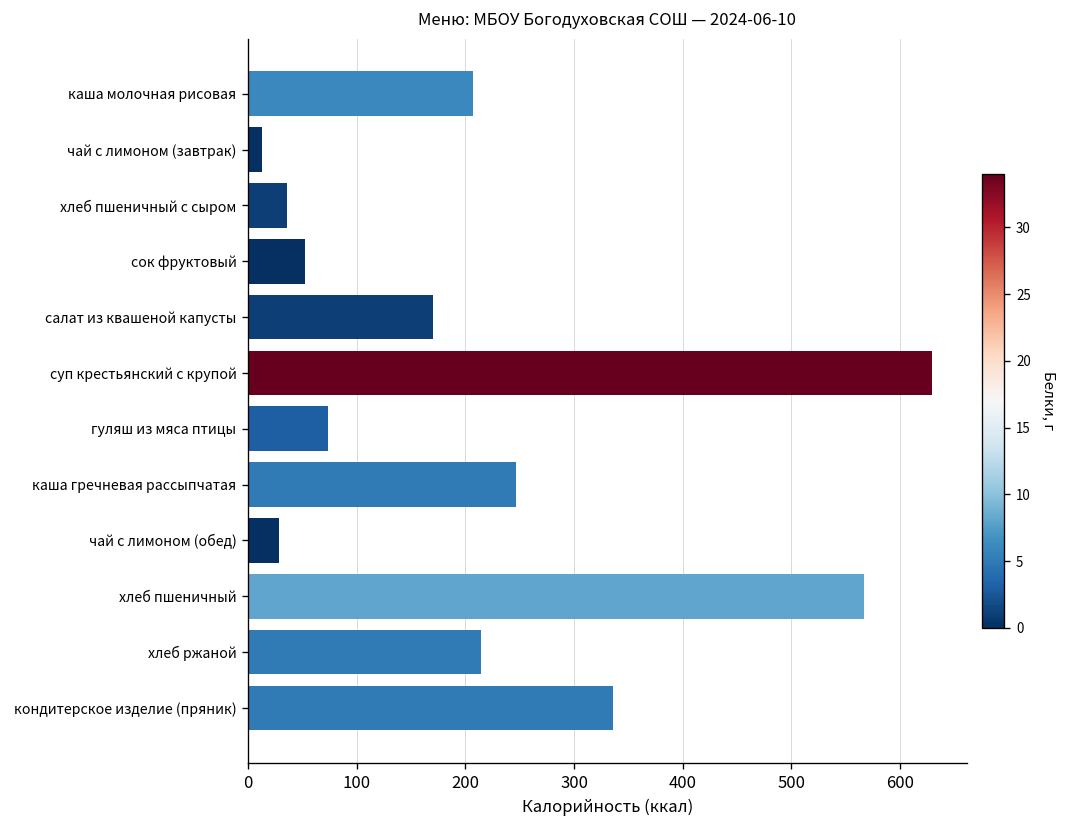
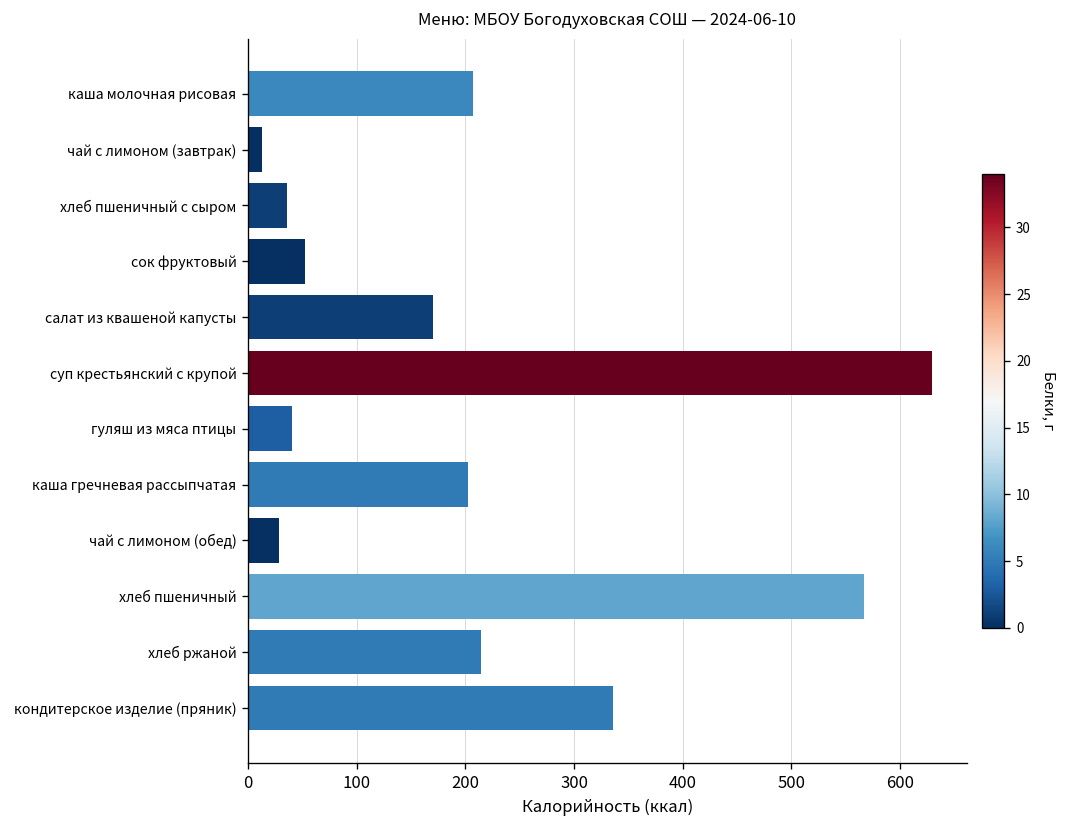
  {
    "каша молочная рисовая": 210,
    "чай с лимоном (завтрак)": 10,
    "хлеб пшеничный с сыром": 40,
    "сок фруктовый": 50,
    "салат из квашеной капусты": 170,
    "суп крестьянский с крупой": 630,
-   "гуляш из мяса птицы": 70,
-   "каша гречневая рассыпчатая": 250,
+   "гуляш из мяса птицы": 40,
+   "каша гречневая рассыпчатая": 200,
    "чай с лимоном (обед)": 30,
    "хлеб пшеничный": 570,
    "хлеб ржаной": 210,
    "кондитерское изделие (пряник)": 340
  }
